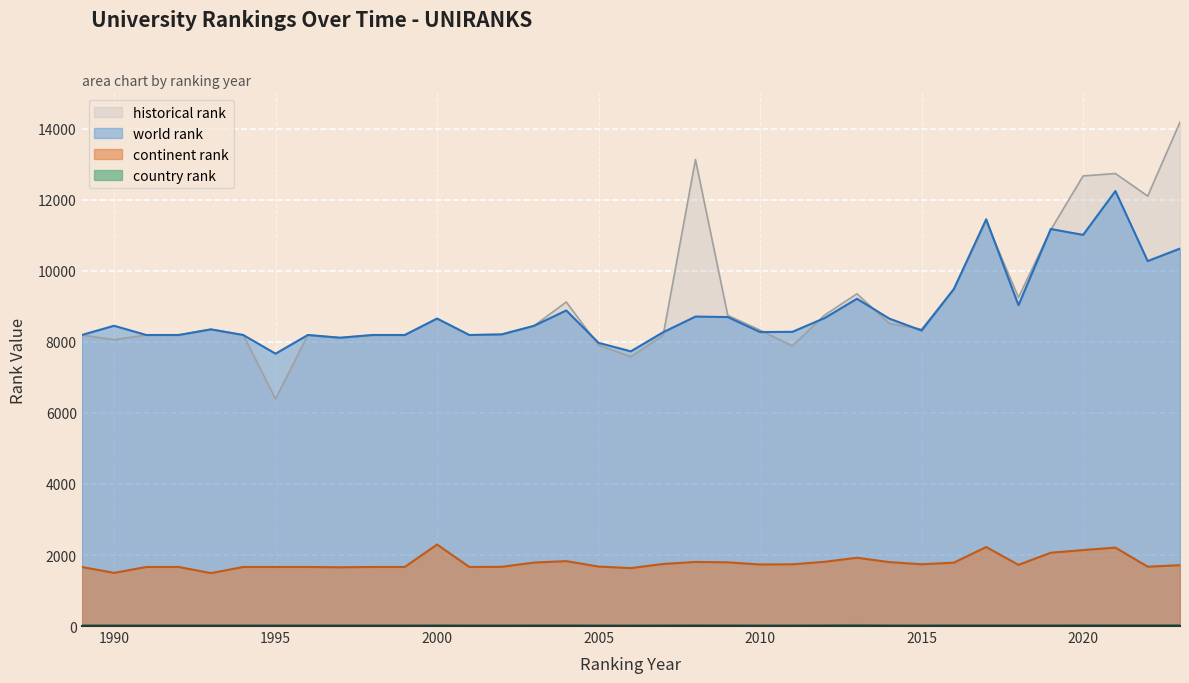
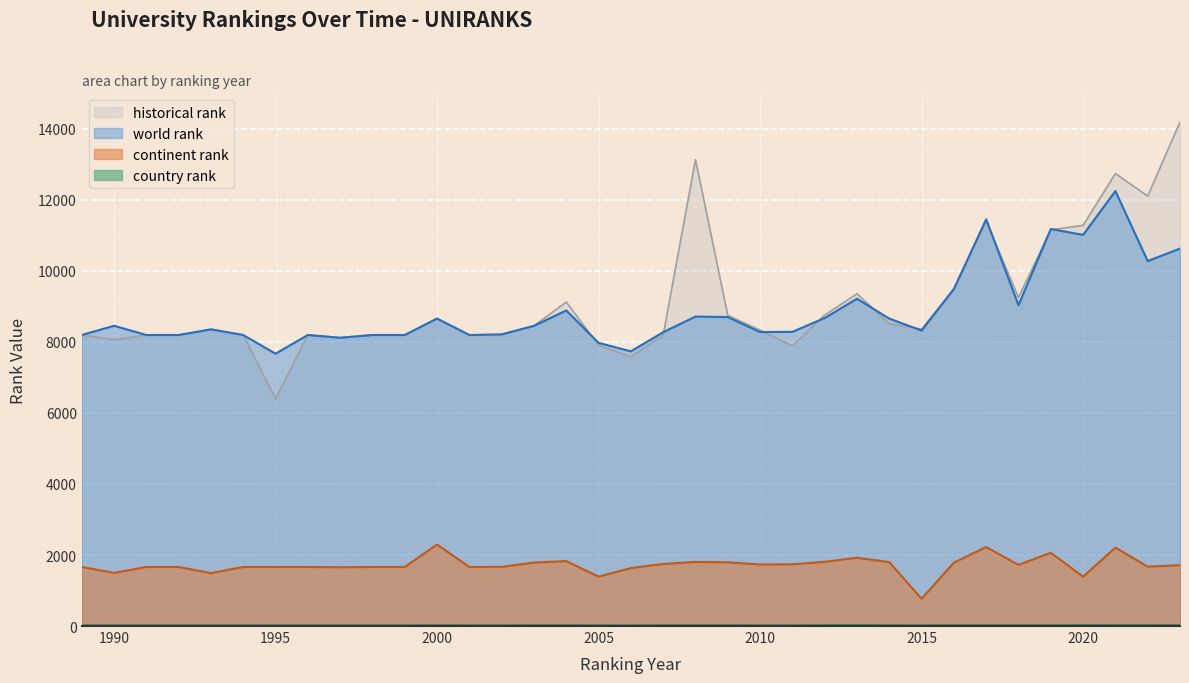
  {
    "historical rank": {
      "1990": 8100,
      "1995": 6400,
-     "2020": 12700
+     "2020": 11300
    },
    "world rank": {
      "1990": 8500,
      "1995": 7700,
      "2020": 11000
    },
    "continent rank": {
      "1990": 1500,
      "1995": 1700,
      "2000": 2300,
-     "2005": 1700,
+     "2005": 1400,
      "2010": 1700,
-     "2015": 1700,
-     "2020": 2100
+     "2015": 800,
+     "2020": 1400
    },
    "country rank": {
      "1990": 0,
      "1995": 0,
      "2000": 0,
      "2005": 0,
      "2010": 0,
      "2015": 0,
      "2020": 0
    }
  }
